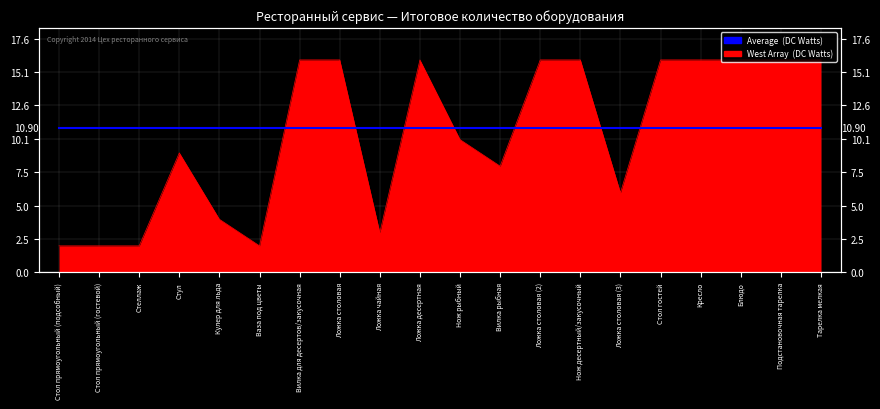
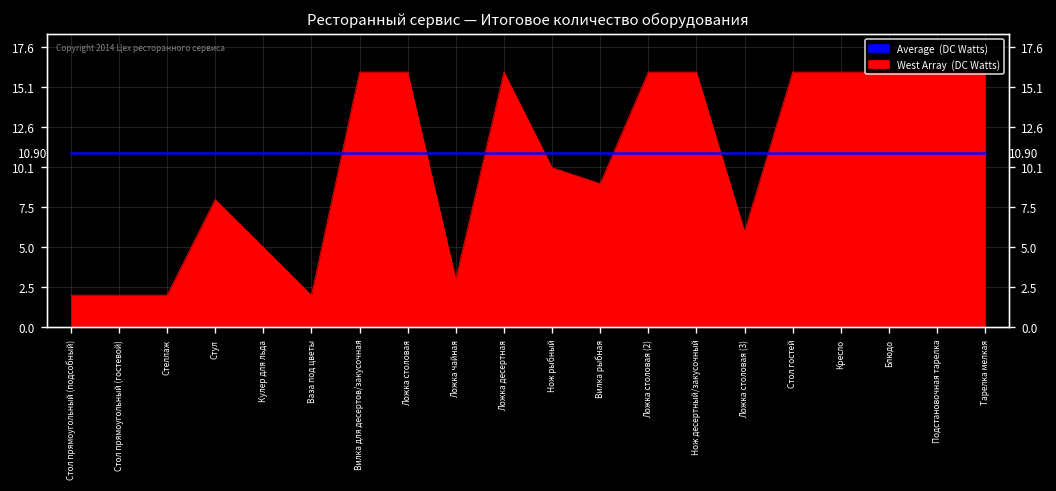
  {
    "West Array (DC Watts)": {
      "Стол прямоугольный (подсобный)": 2,
      "Стол прямоугольный (гостевой)": 2,
      "Стеллаж": 2,
-     "Стул": 9,
-     "Кулер для льда": 4,
+     "Стул": 8,
+     "Кулер для льда": 5,
      "Ваза под цветы": 2,
      "Вилка для десертов/закусочная": 16,
      "Ложка столовая": 16,
      "Ложка чайная": 3,
      "Ложка десертная": 16,
      "Нож рыбный": 10,
-     "Вилка рыбная": 8,
+     "Вилка рыбная": 9,
      "Ложка столовая (2)": 16,
      "Нож десертный/закусочный": 16,
      "Ложка столовая (3)": 6,
      "Стол гостей": 16,
      "Кресло": 16
    },
    "Average (DC Watts)": {
      "Стол прямоугольный (подсобный)": 10.90,
      "Тарелка мелкая": 10.90
    }
  }
